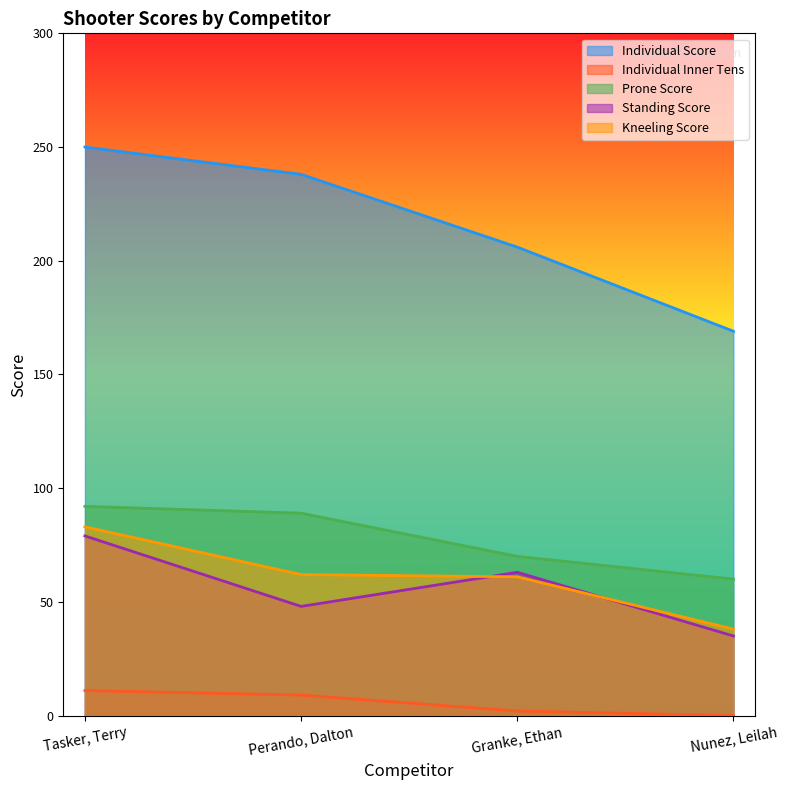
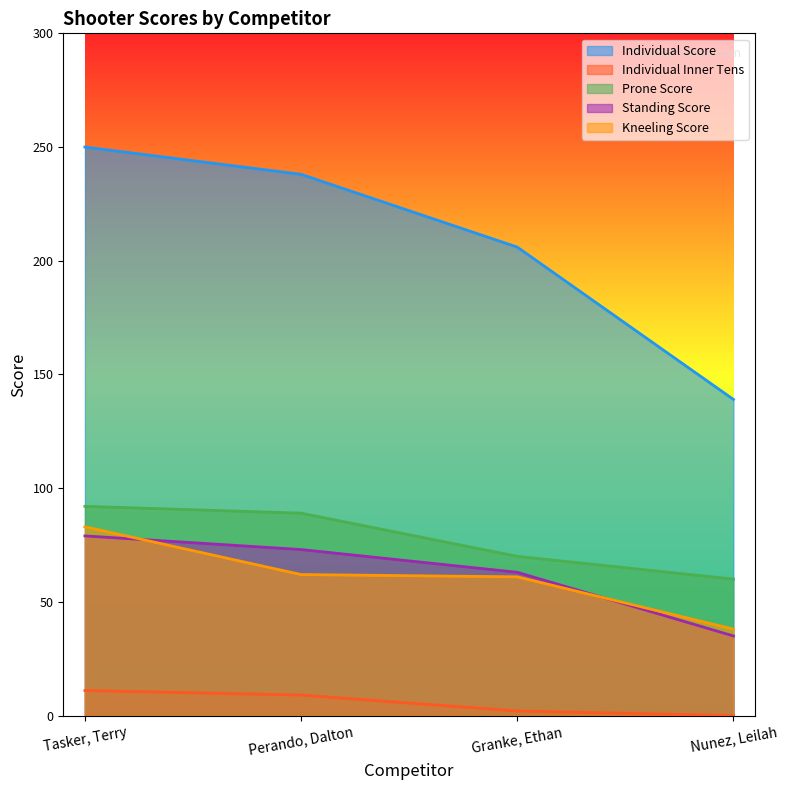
  {
    "Individual Score": {
      "Tasker, Terry": 250,
      "Perando, Dalton": 238,
      "Granke, Ethan": 206,
-     "Nunez, Leilah": 169
+     "Nunez, Leilah": 139
    },
    "Individual Inner Tens": {
      "Tasker, Terry": 11,
      "Perando, Dalton": 9,
      "Granke, Ethan": 2,
      "Nunez, Leilah": 0
    },
    "Prone Score": {
      "Tasker, Terry": 92,
      "Perando, Dalton": 89,
      "Granke, Ethan": 70,
      "Nunez, Leilah": 60
    },
    "Standing Score": {
      "Tasker, Terry": 79,
-     "Perando, Dalton": 48,
+     "Perando, Dalton": 73,
      "Granke, Ethan": 63,
      "Nunez, Leilah": 35
    },
    "Kneeling Score": {
      "Tasker, Terry": 83,
      "Perando, Dalton": 62,
      "Granke, Ethan": 61,
      "Nunez, Leilah": 38
    }
  }
